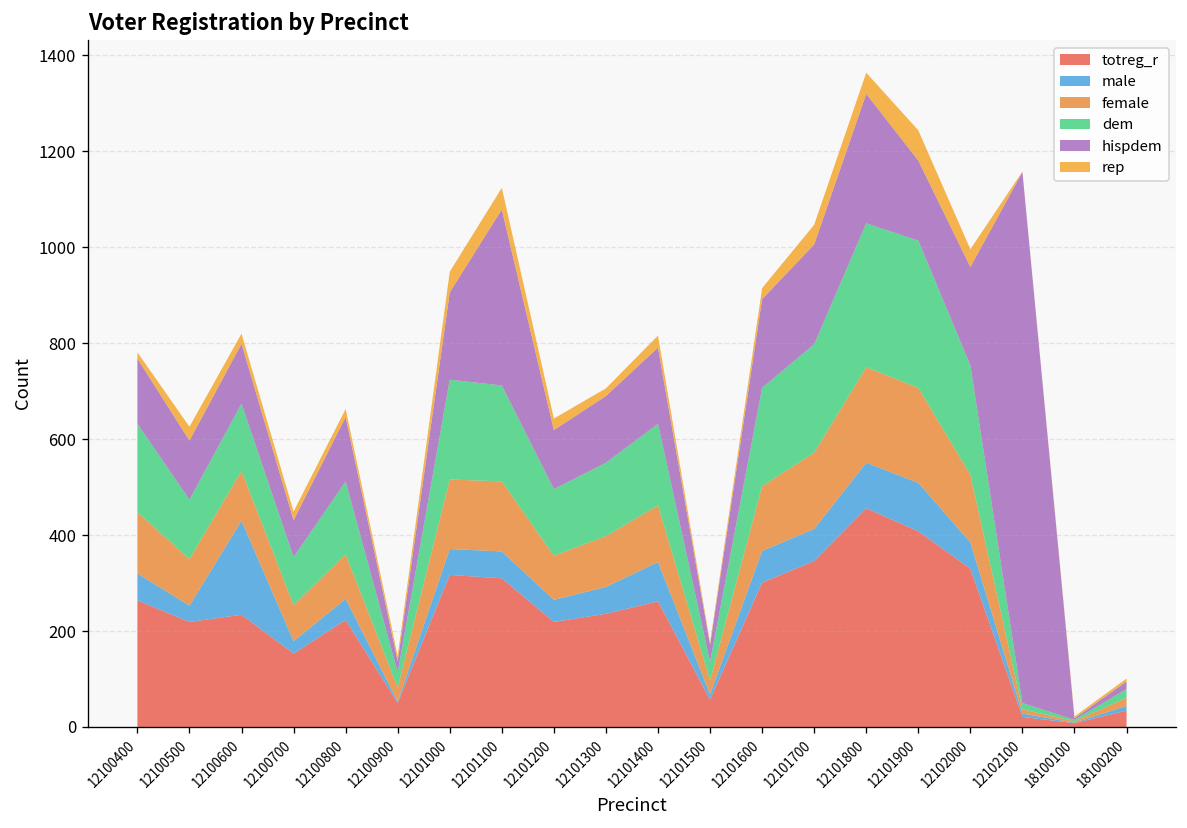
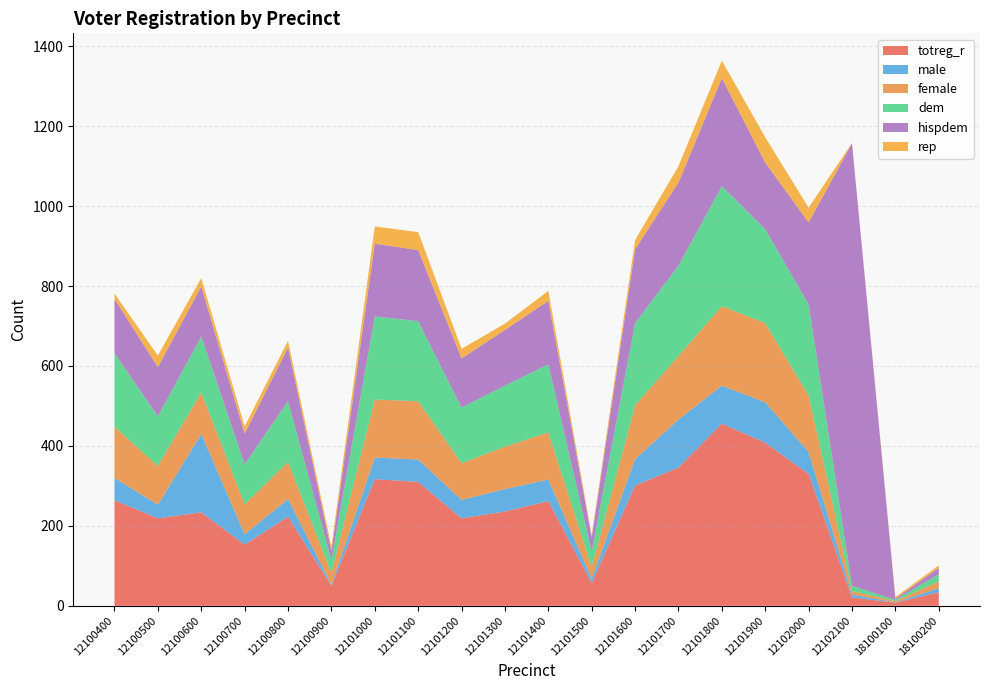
  {
    "male": {
      "12100400": 60,
      "12100500": 30,
      "12100600": 200,
      "12100700": 30,
      "12100800": 40,
      "12101000": 50,
      "12101100": 60,
      "12101200": 50,
      "12101300": 60,
-     "12101400": 80,
+     "12101400": 50,
      "12101500": 10,
      "12101600": 70,
-     "12101700": 70,
+     "12101700": 120,
      "12101800": 100,
      "12101900": 100,
      "12102000": 60,
      "12102100": 10,
      "18100200": 10
    },
    "dem": {
      "12100400": 180,
      "12100500": 120,
      "12100600": 140,
      "12100700": 100,
      "12100800": 150,
      "12100900": 30,
      "12101000": 210,
      "12101100": 200,
      "12101200": 140,
      "12101300": 150,
      "12101400": 170,
      "12101500": 40,
      "12101600": 210,
      "12101700": 230,
      "12101800": 300,
-     "12101900": 310,
+     "12101900": 240,
      "12102000": 230,
      "12102100": 10,
      "18100200": 20
    },
    "hispdem": {
      "12100400": 140,
      "12100500": 120,
      "12100600": 130,
      "12100700": 80,
      "12100800": 130,
      "12100900": 20,
      "12101000": 180,
-     "12101100": 370,
+     "12101100": 180,
      "12101200": 120,
      "12101300": 140,
      "12101400": 160,
      "12101600": 190,
      "12101700": 210,
      "12101800": 270,
      "12101900": 170,
      "12102000": 210
    }
  }
